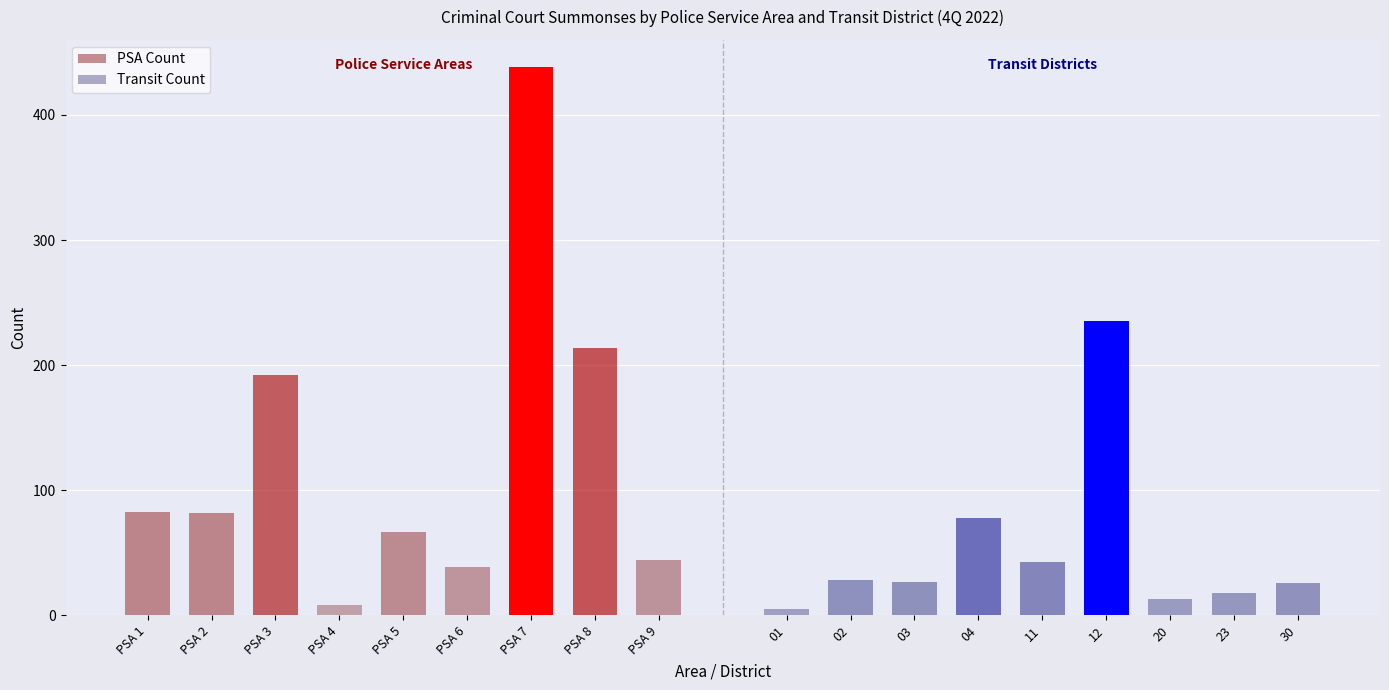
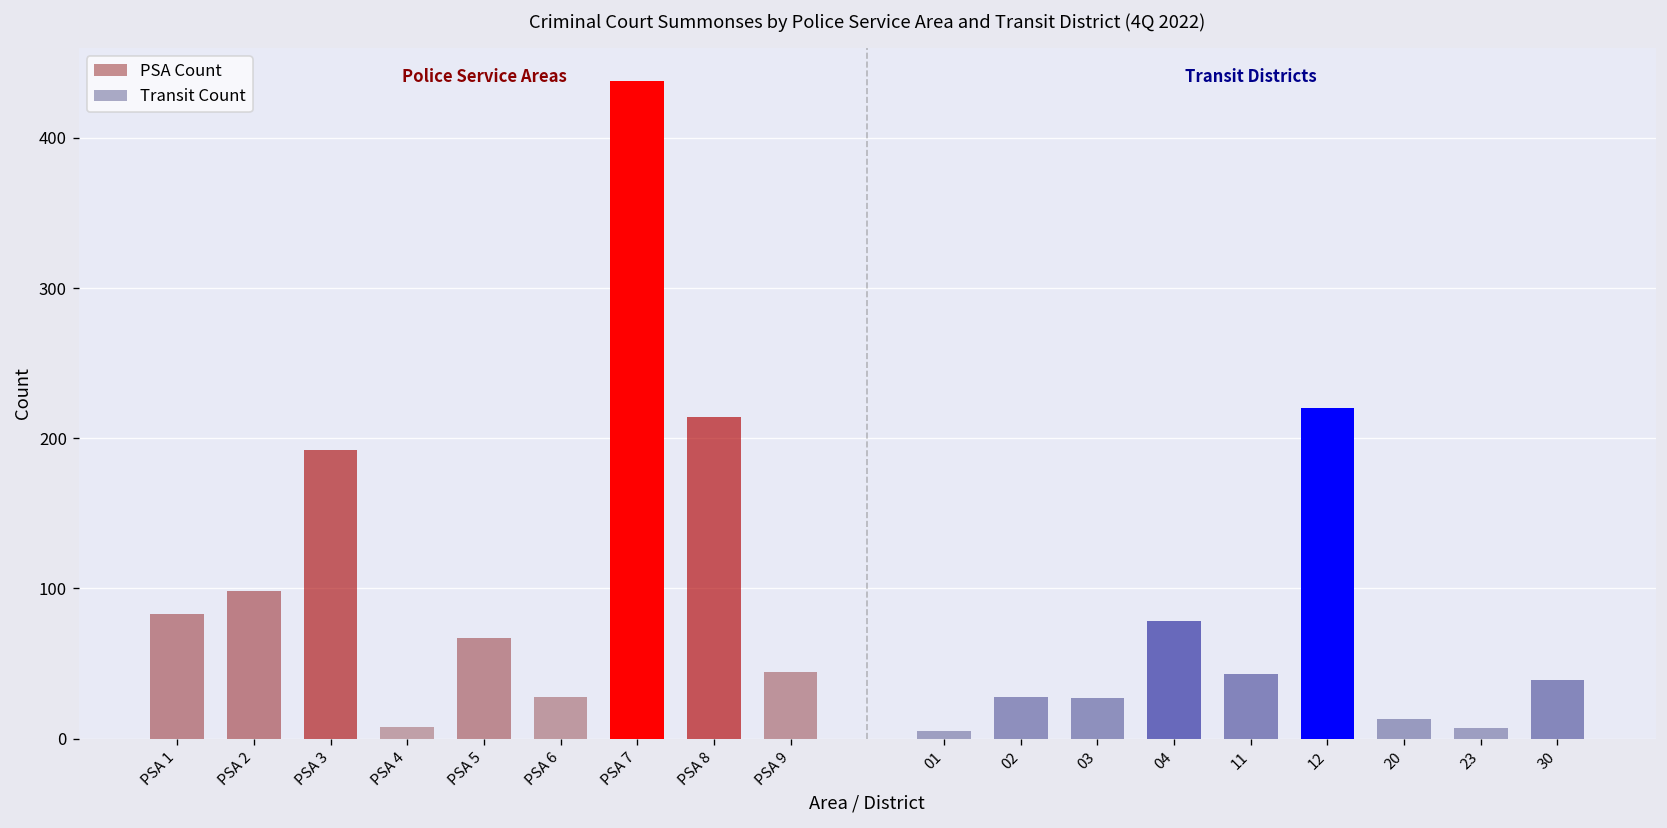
  {
    "PSA Count": {
      "PSA 1": 83,
-     "PSA 2": 82,
+     "PSA 2": 98,
      "PSA 3": 192,
      "PSA 4": 8,
      "PSA 5": 67,
-     "PSA 6": 39,
+     "PSA 6": 28,
      "PSA 7": 438,
      "PSA 8": 214,
      "PSA 9": 44
    },
    "Transit Count": {
      "01": 5,
      "02": 28,
      "03": 27,
      "04": 78,
      "11": 43,
-     "12": 235,
+     "12": 220,
      "20": 13,
-     "23": 18,
-     "30": 26
+     "23": 7,
+     "30": 39
    }
  }
